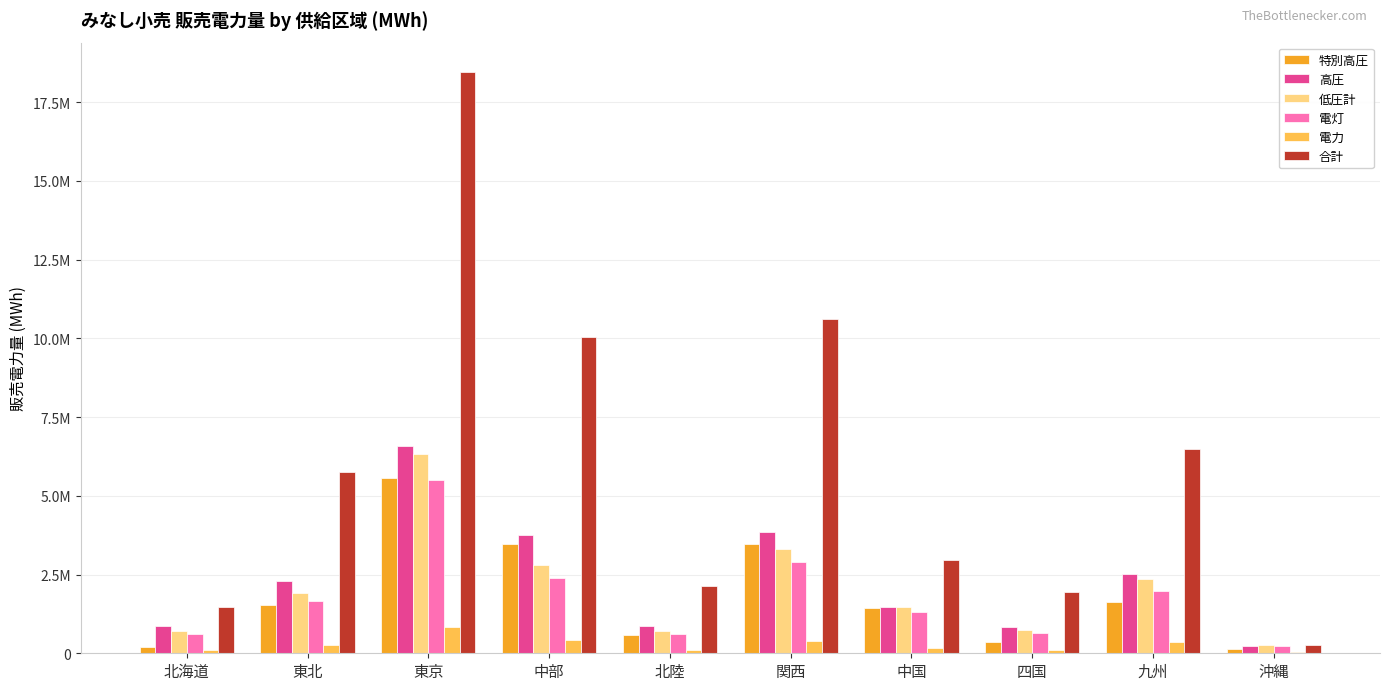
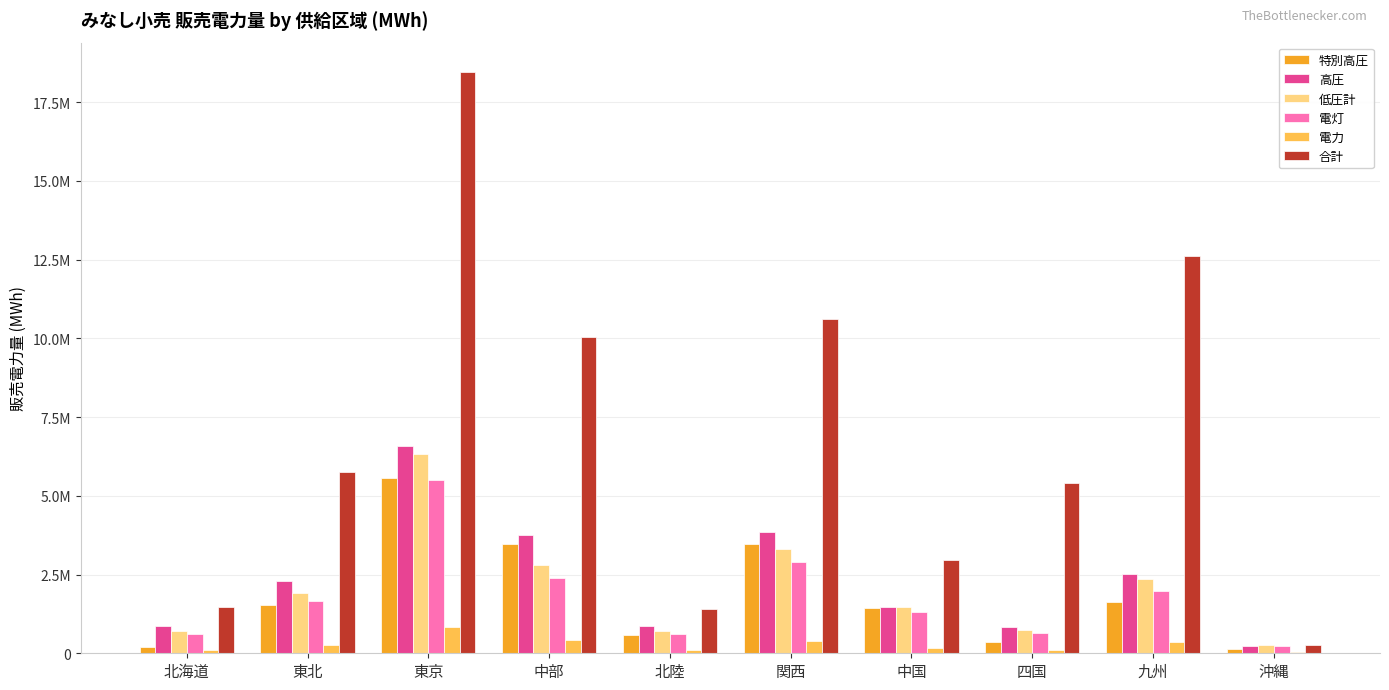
  {
    "合計": {
      "北海道": 1500000,
      "東北": 5700000,
      "東京": 18500000,
      "中部": 10000000,
-     "北陸": 2100000,
+     "北陸": 1400000,
      "関西": 10600000,
      "中国": 3000000,
-     "四国": 1900000,
-     "九州": 6500000,
+     "四国": 5400000,
+     "九州": 12600000,
      "沖縄": 300000
    }
  }
